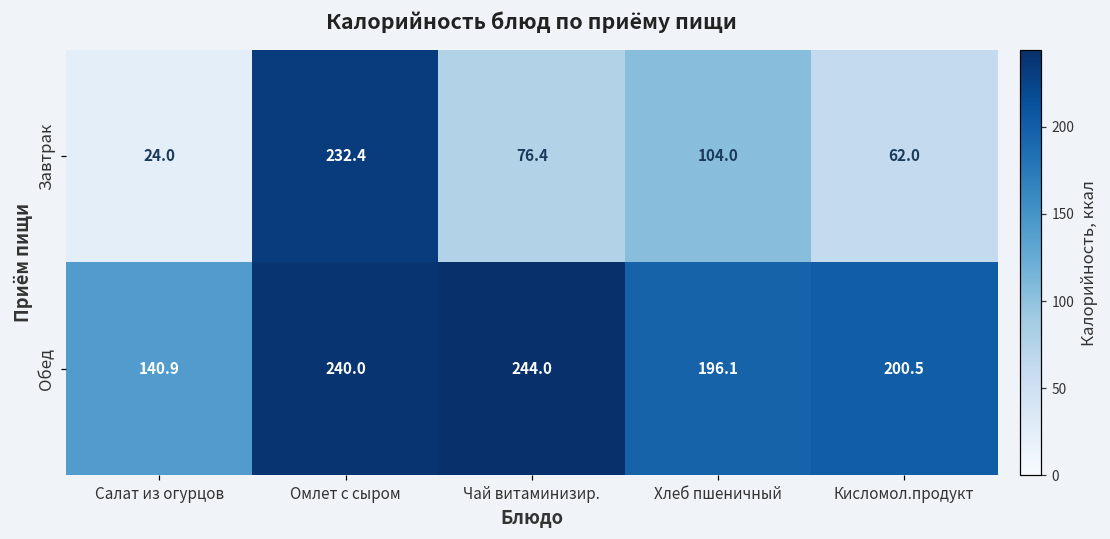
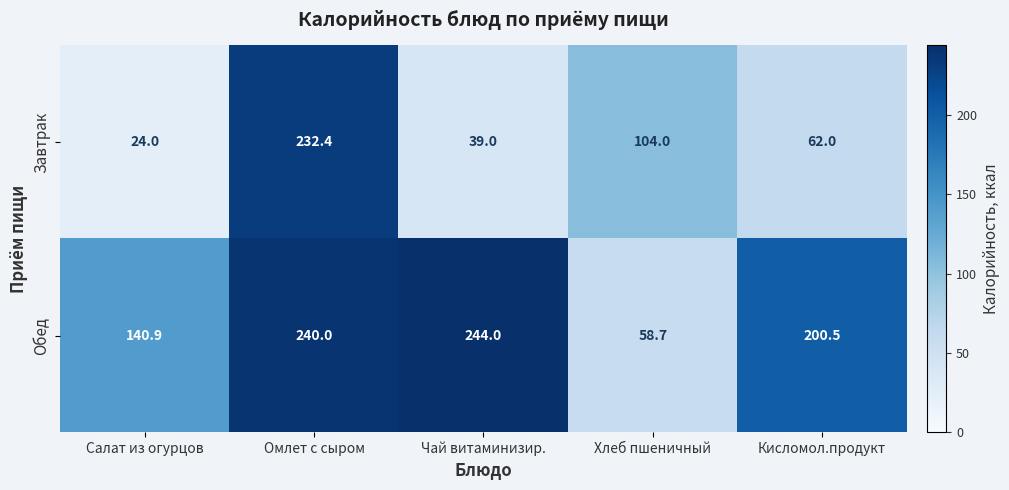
  {
    "Завтрак": {
      "Салат из огурцов": 24.0,
      "Омлет с сыром": 232.4,
-     "Чай витаминизир.": 76.4,
+     "Чай витаминизир.": 39.0,
      "Хлеб пшеничный": 104.0,
      "Кисломол.продукт": 62.0
    },
    "Обед": {
      "Салат из огурцов": 140.9,
      "Омлет с сыром": 240.0,
      "Чай витаминизир.": 244.0,
-     "Хлеб пшеничный": 196.1,
+     "Хлеб пшеничный": 58.7,
      "Кисломол.продукт": 200.5
    }
  }
